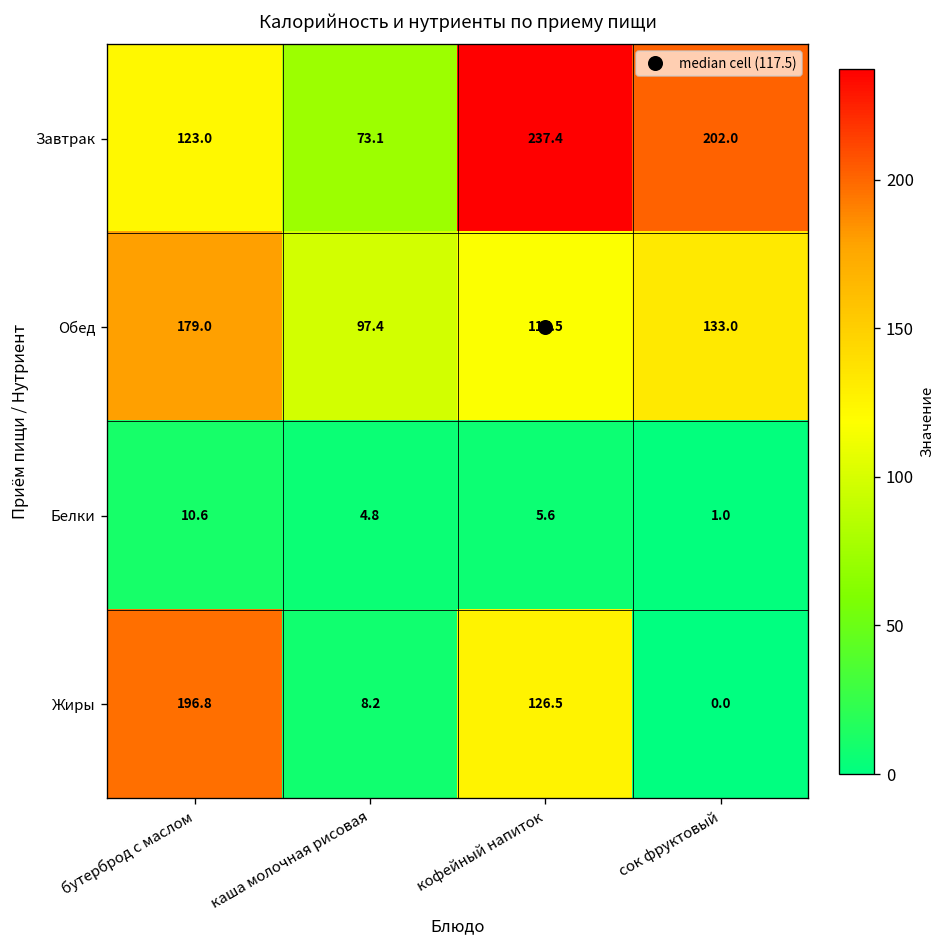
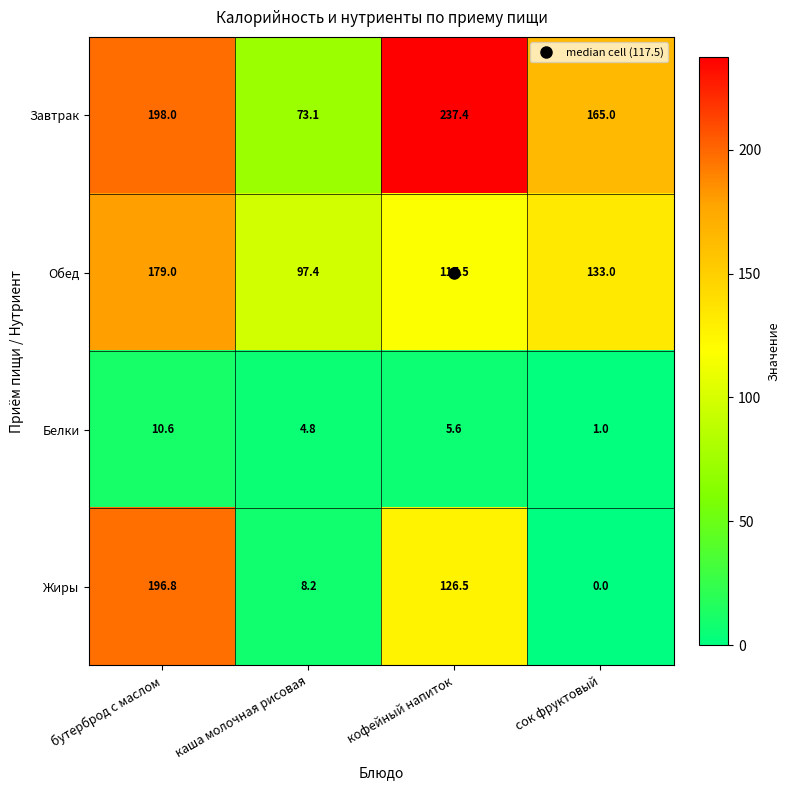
  {
    "Завтрак": {
-     "бутерброд с маслом": 123.0,
+     "бутерброд с маслом": 198.0,
      "каша молочная рисовая": 73.1,
      "кофейный напиток": 237.4,
-     "сок фруктовый": 202.0
+     "сок фруктовый": 165.0
    },
    "Обед": {
      "бутерброд с маслом": 179.0,
      "каша молочная рисовая": 97.4,
      "сок фруктовый": 133.0
    },
    "Белки": {
      "бутерброд с маслом": 10.6,
      "каша молочная рисовая": 4.8,
      "кофейный напиток": 5.6,
      "сок фруктовый": 1.0
    },
    "Жиры": {
      "бутерброд с маслом": 196.8,
      "каша молочная рисовая": 8.2,
      "кофейный напиток": 126.5,
      "сок фруктовый": 0.0
    }
  }
